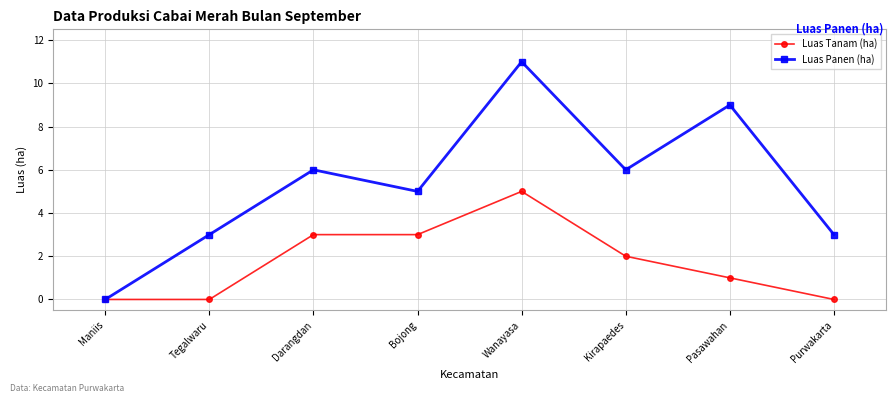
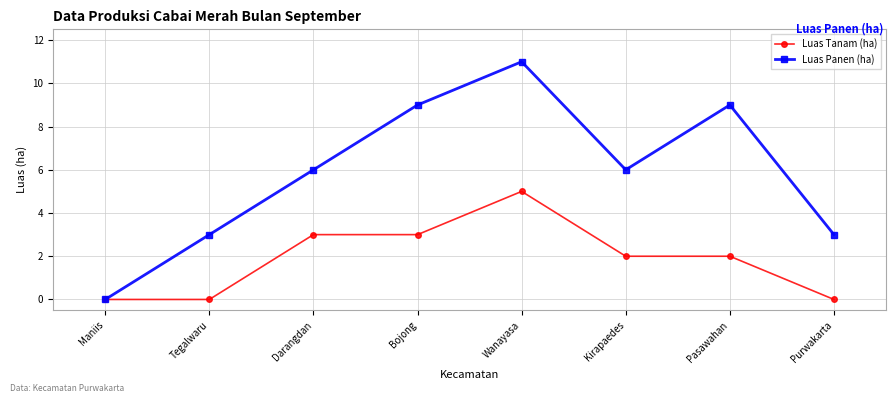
  {
    "Luas Tanam (ha)": {
      "Tegalwaru": 0,
      "Darangdan": 3,
      "Bojong": 3,
      "Wanayasa": 5,
      "Kirapaedes": 2,
-     "Pasawahan": 1,
+     "Pasawahan": 2,
      "Purwakarta": 0
    },
    "Luas Panen (ha)": {
      "Tegalwaru": 3,
      "Darangdan": 6,
-     "Bojong": 5,
+     "Bojong": 9,
      "Wanayasa": 11,
      "Kirapaedes": 6,
      "Pasawahan": 9,
      "Purwakarta": 3
    }
  }
